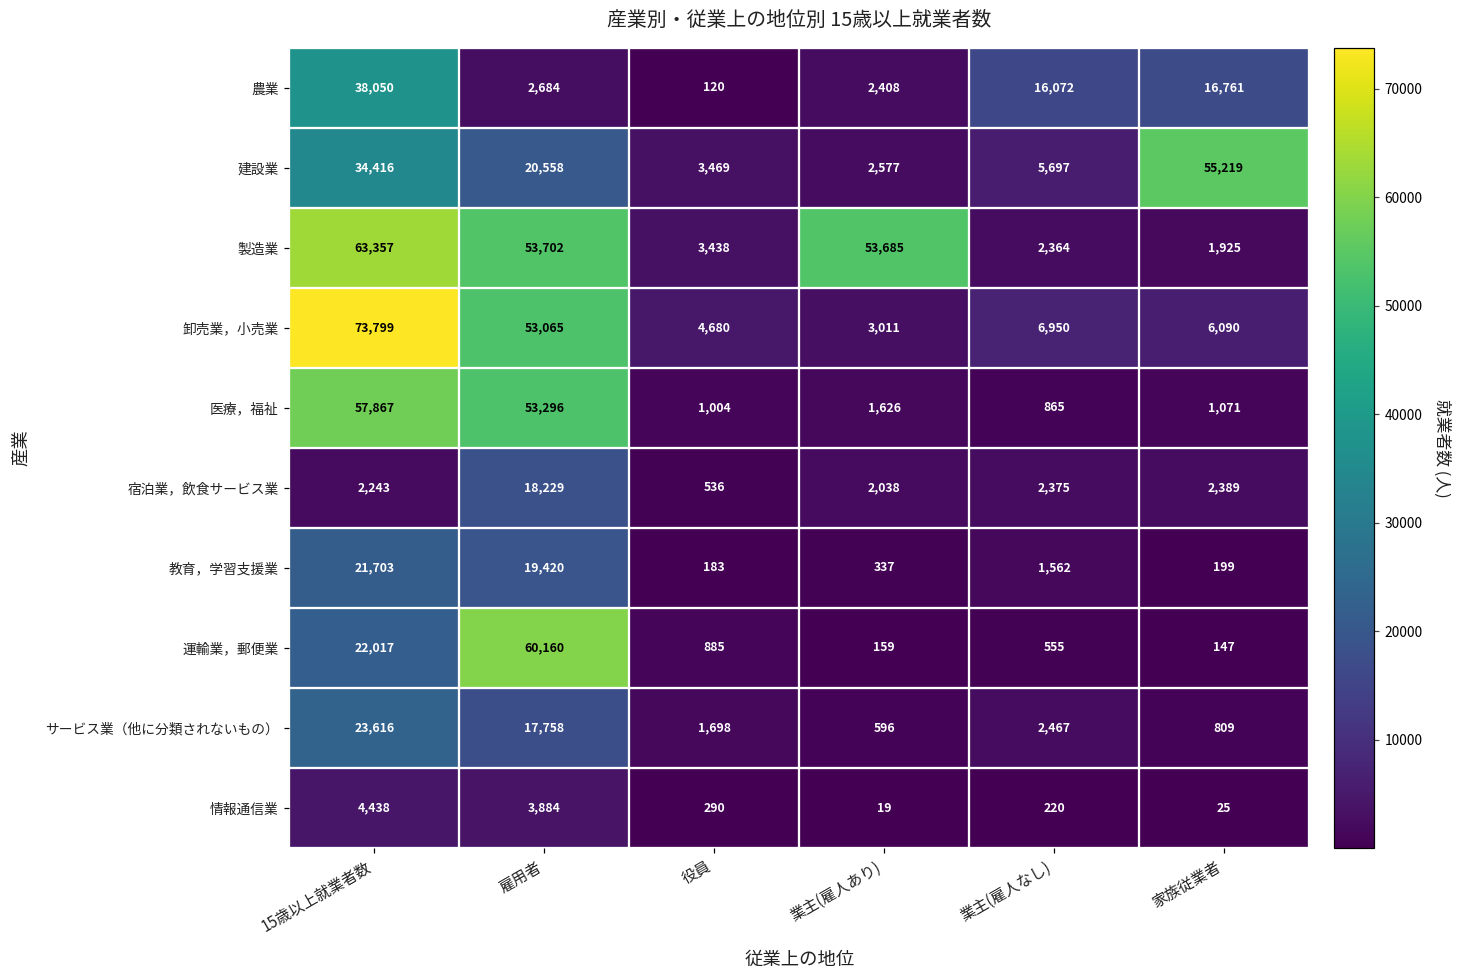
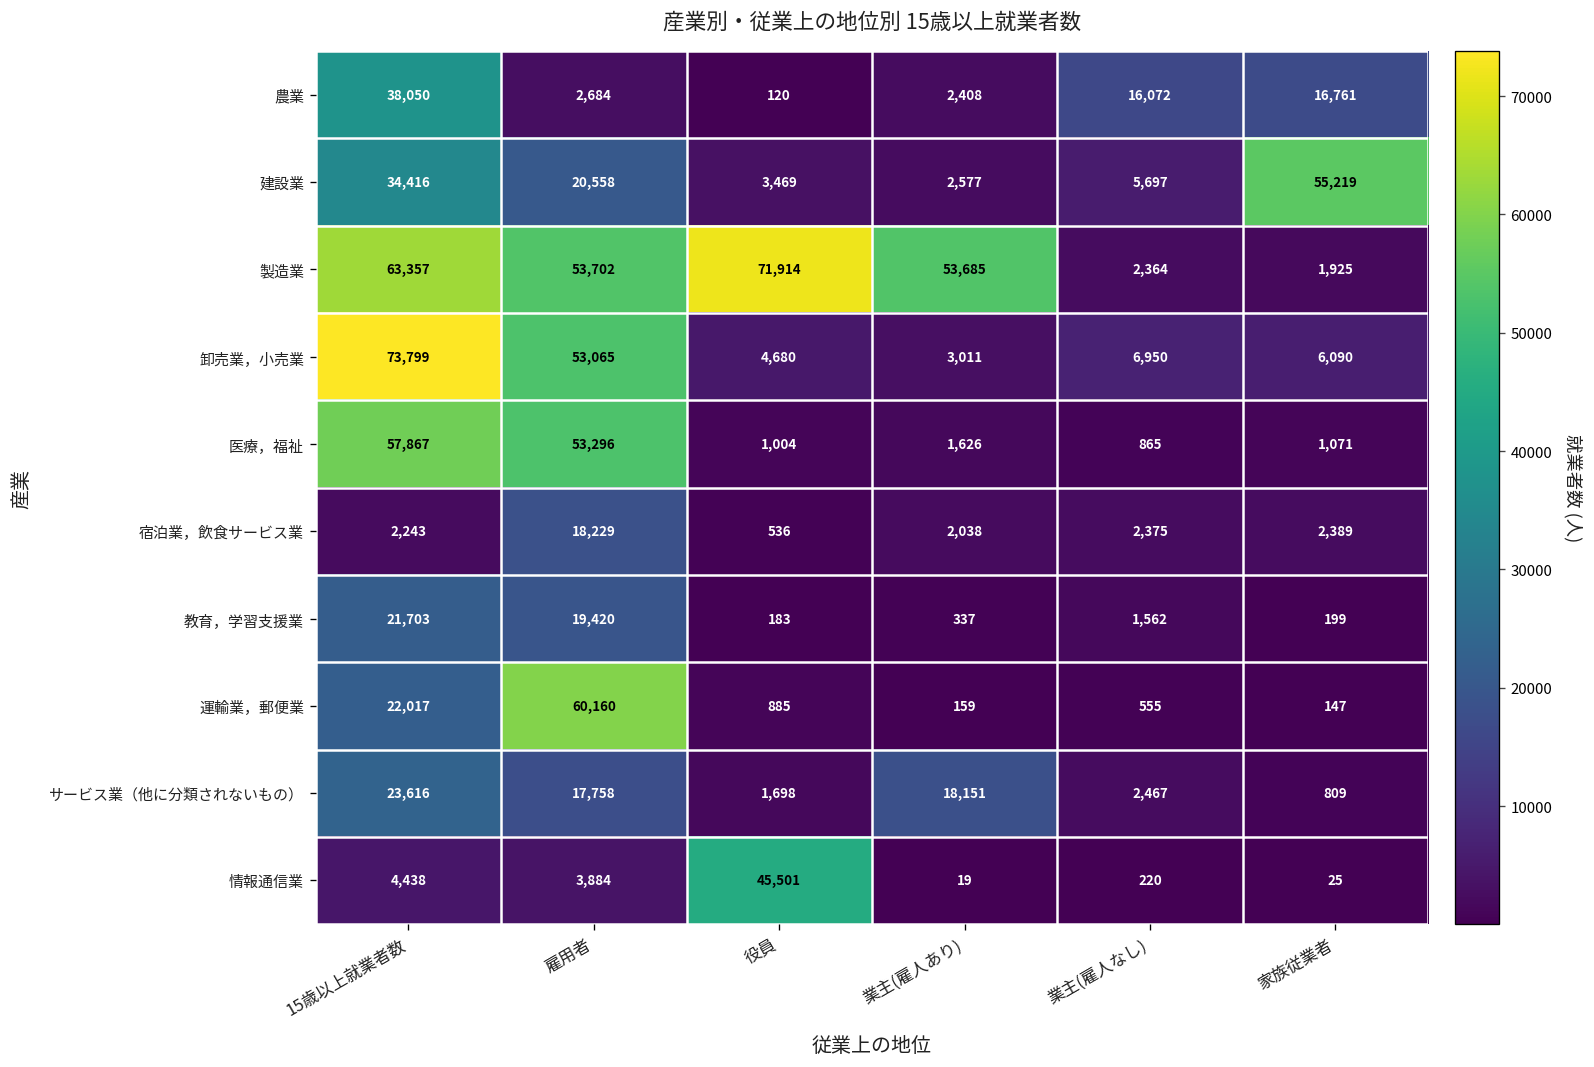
  {
    "農業": {
      "15歳以上就業者数": "38,050",
      "雇用者": "2,684",
      "役員": "120",
      "業主(雇人あり)": "2,408",
      "業主(雇人なし)": "16,072",
      "家族従業者": "16,761"
    },
    "建設業": {
      "15歳以上就業者数": "34,416",
      "雇用者": "20,558",
      "役員": "3,469",
      "業主(雇人あり)": "2,577",
      "業主(雇人なし)": "5,697",
      "家族従業者": "55,219"
    },
    "製造業": {
      "15歳以上就業者数": "63,357",
      "雇用者": "53,702",
-     "役員": "3,438",
+     "役員": "71,914",
      "業主(雇人あり)": "53,685",
      "業主(雇人なし)": "2,364",
      "家族従業者": "1,925"
    },
    "卸売業，小売業": {
      "15歳以上就業者数": "73,799",
      "雇用者": "53,065",
      "役員": "4,680",
      "業主(雇人あり)": "3,011",
      "業主(雇人なし)": "6,950",
      "家族従業者": "6,090"
    },
    "医療，福祉": {
      "15歳以上就業者数": "57,867",
      "雇用者": "53,296",
      "役員": "1,004",
      "業主(雇人あり)": "1,626",
      "業主(雇人なし)": "865",
      "家族従業者": "1,071"
    },
    "宿泊業，飲食サービス業": {
      "15歳以上就業者数": "2,243",
      "雇用者": "18,229",
      "役員": "536",
      "業主(雇人あり)": "2,038",
      "業主(雇人なし)": "2,375",
      "家族従業者": "2,389"
    },
    "教育，学習支援業": {
      "15歳以上就業者数": "21,703",
      "雇用者": "19,420",
      "役員": "183",
      "業主(雇人あり)": "337",
      "業主(雇人なし)": "1,562",
      "家族従業者": "199"
    },
    "運輸業，郵便業": {
      "15歳以上就業者数": "22,017",
      "雇用者": "60,160",
      "役員": "885",
      "業主(雇人あり)": "159",
      "業主(雇人なし)": "555",
      "家族従業者": "147"
    },
    "サービス業（他に分類されないもの）": {
      "15歳以上就業者数": "23,616",
      "雇用者": "17,758",
      "役員": "1,698",
-     "業主(雇人あり)": "596",
+     "業主(雇人あり)": "18,151",
      "業主(雇人なし)": "2,467",
      "家族従業者": "809"
    },
    "情報通信業": {
      "15歳以上就業者数": "4,438",
      "雇用者": "3,884",
-     "役員": "290",
+     "役員": "45,501",
      "業主(雇人あり)": "19",
      "業主(雇人なし)": "220",
      "家族従業者": "25"
    }
  }
